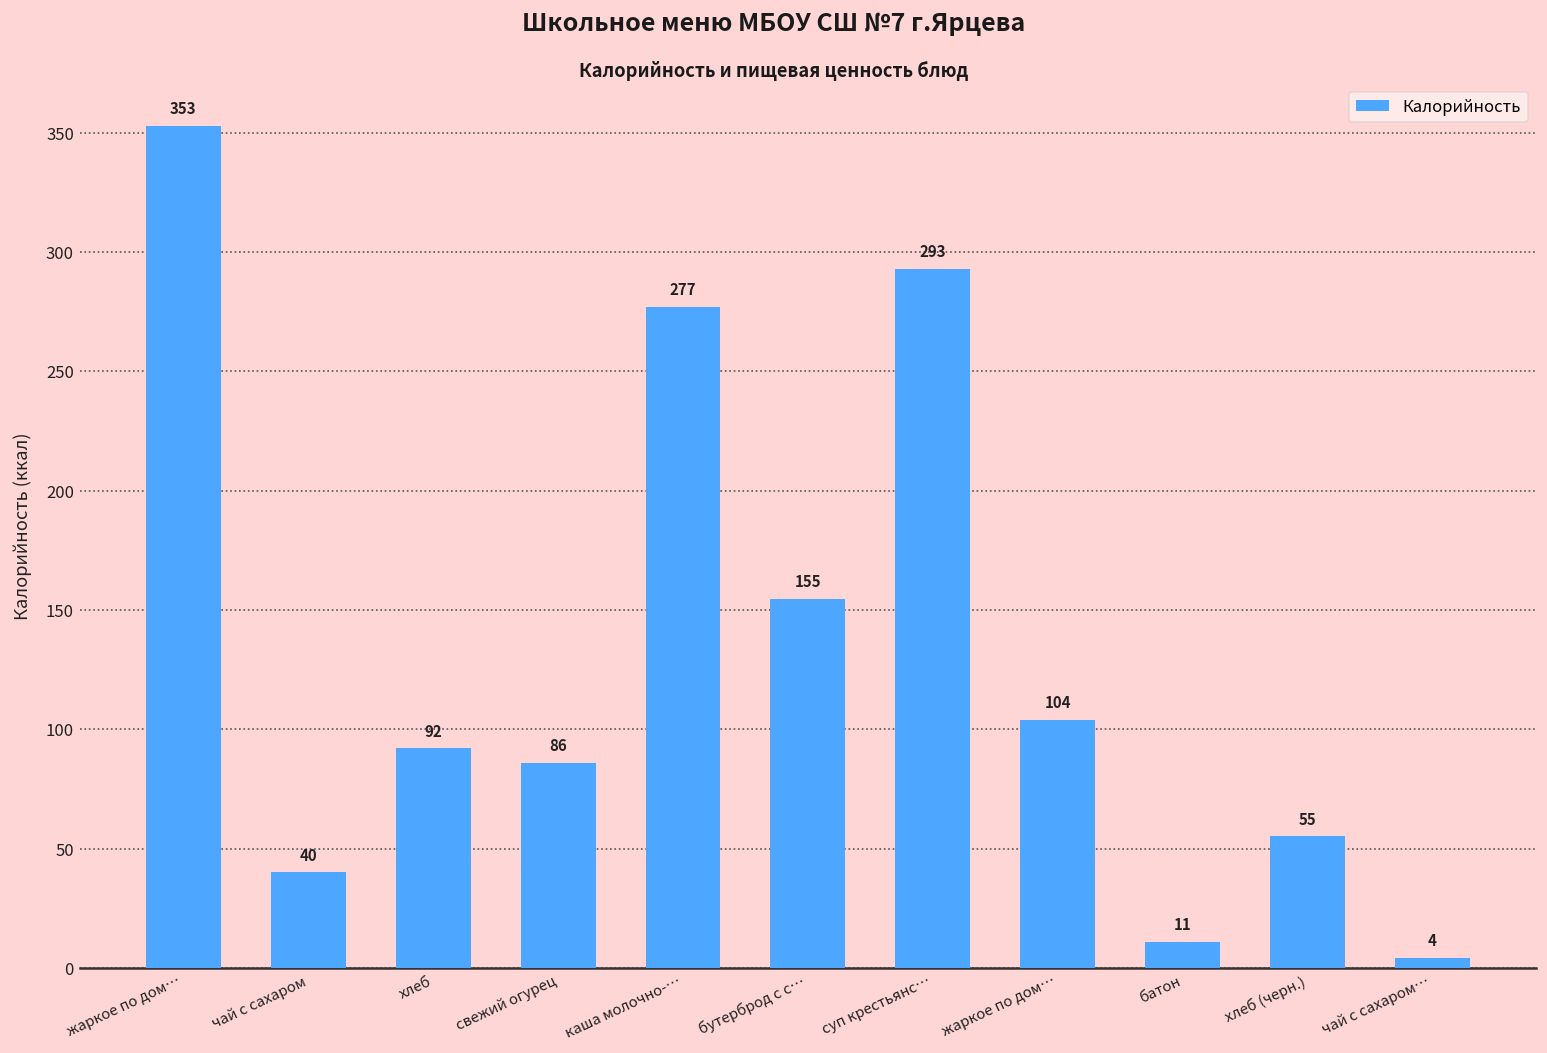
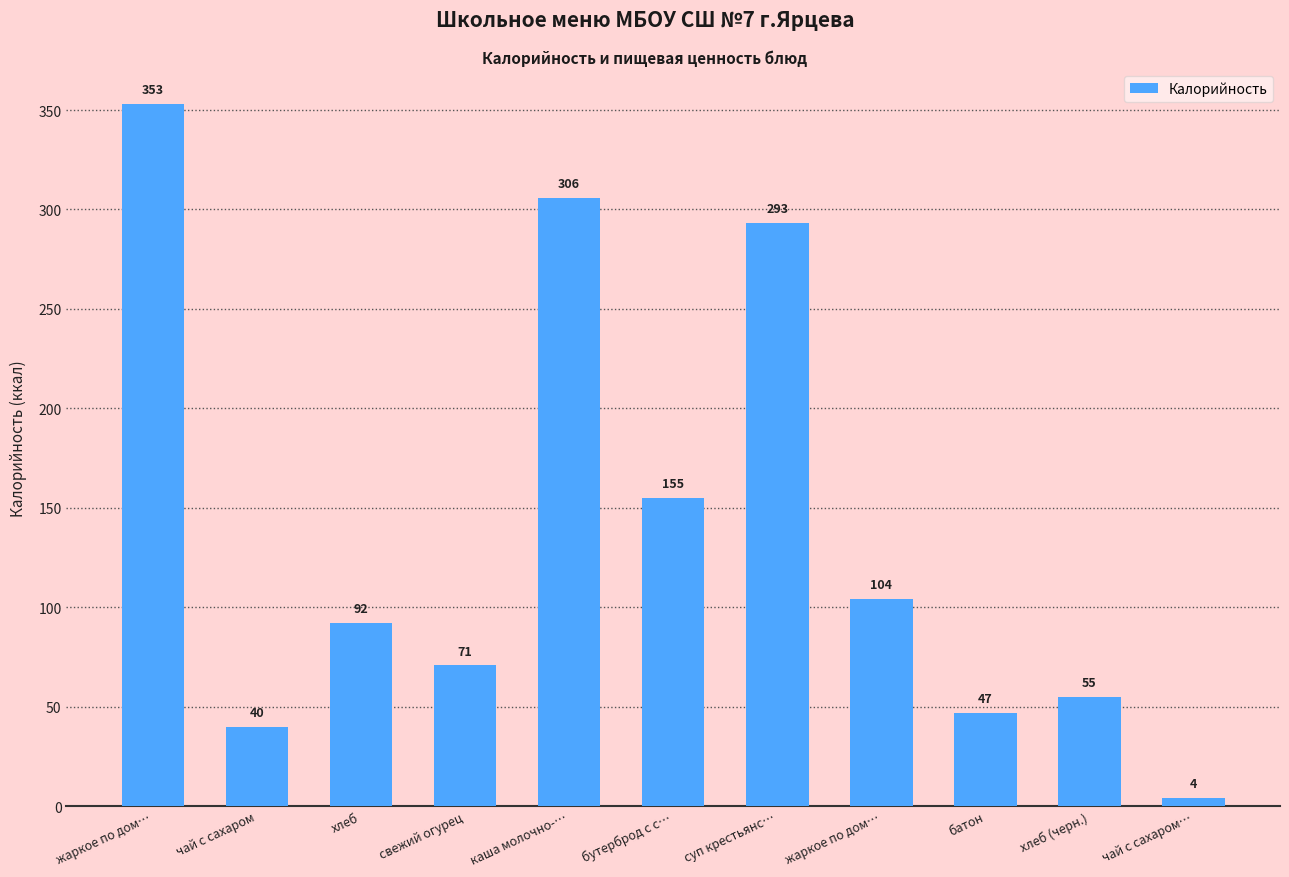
  {
    "чай с сахаром": 40,
    "хлеб": 92,
-   "свежий огурец": 86,
-   "каша молочно-…": 277,
+   "свежий огурец": 71,
+   "каша молочно-…": 306,
    "бутерброд с с…": 155,
    "суп крестьянс…": 293,
-   "батон": 11,
+   "батон": 47,
    "хлеб (черн.)": 55,
    "чай с сахаром…": 4
  }
